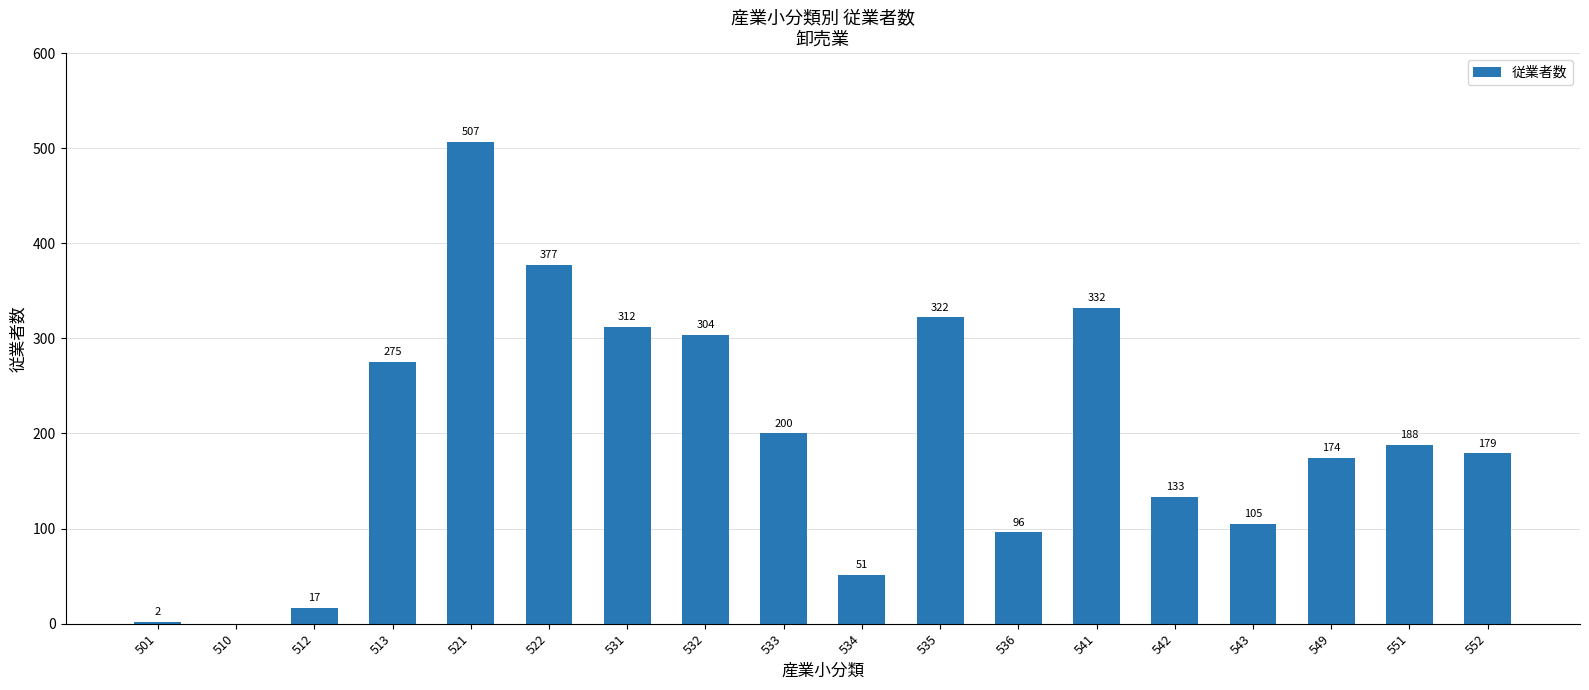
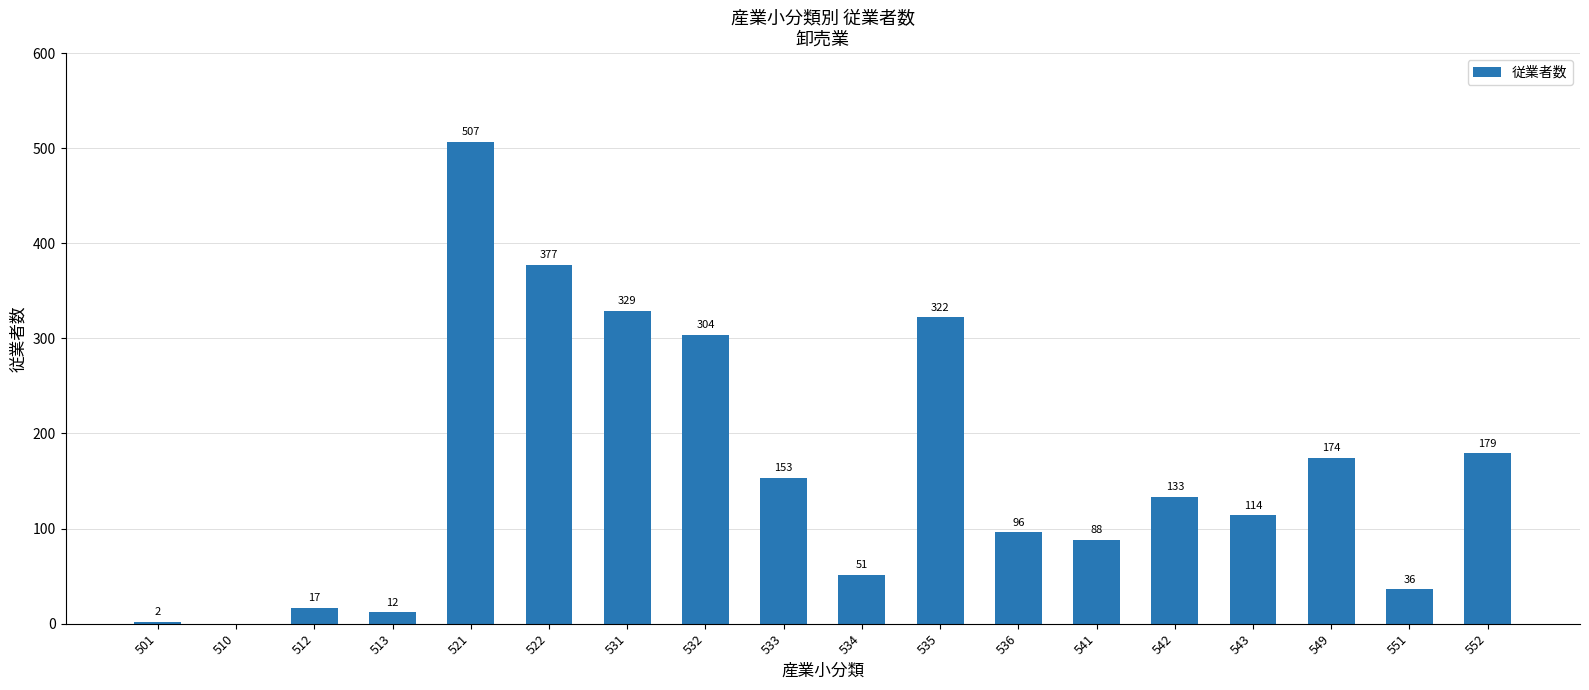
  {
    "501": 2,
    "512": 17,
-   "513": 275,
+   "513": 12,
    "521": 507,
    "522": 377,
-   "531": 312,
+   "531": 329,
    "532": 304,
-   "533": 200,
+   "533": 153,
    "534": 51,
    "535": 322,
    "536": 96,
-   "541": 332,
+   "541": 88,
    "542": 133,
-   "543": 105,
+   "543": 114,
    "549": 174,
-   "551": 188,
+   "551": 36,
    "552": 179
  }
